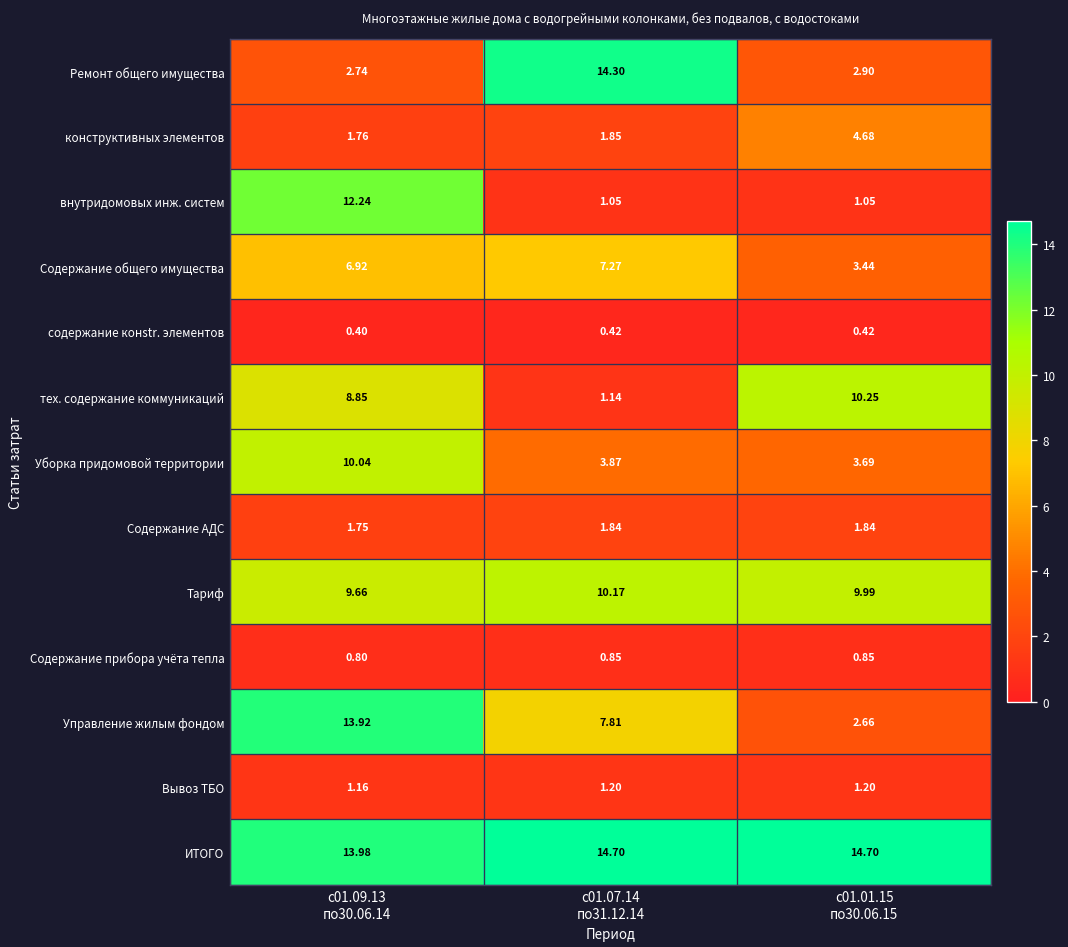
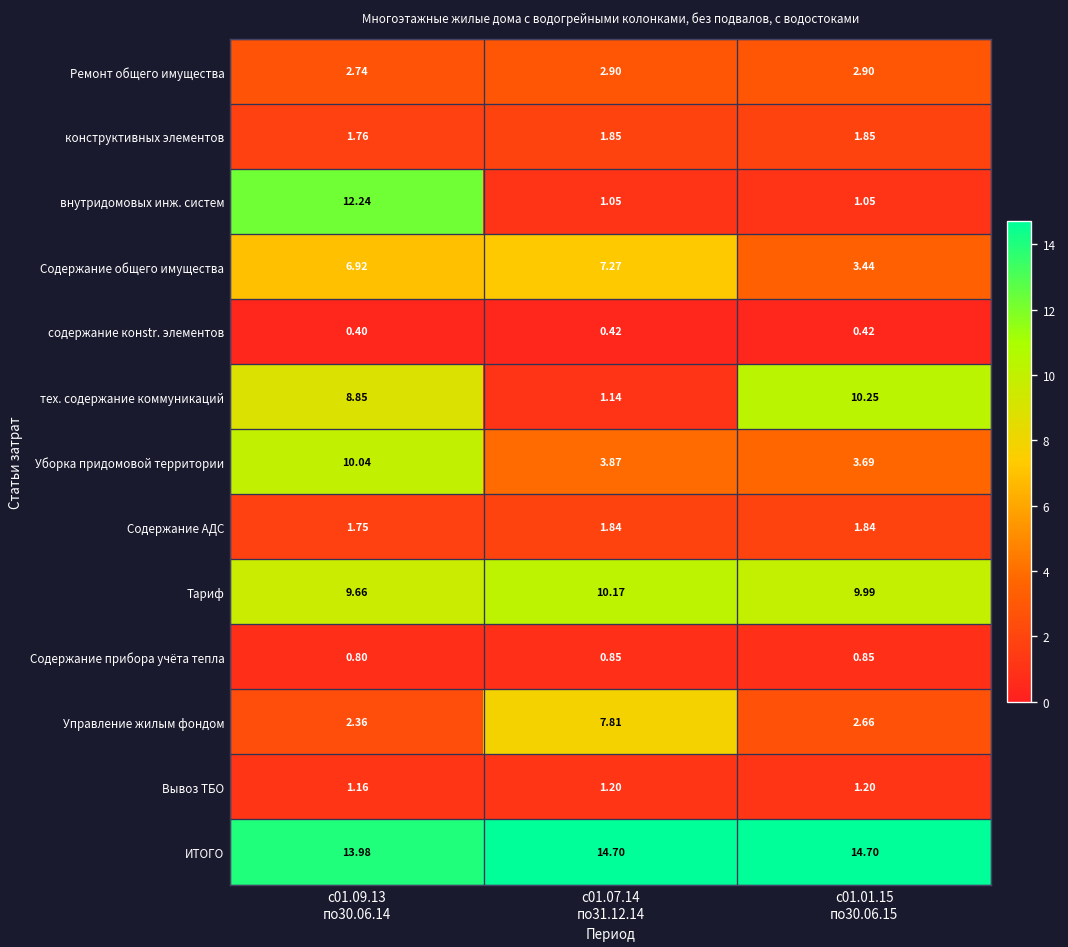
  {
    "Ремонт общего имущества": {
      "с01.09.13 по30.06.14": 2.74,
-     "с01.07.14 по31.12.14": 14.30,
+     "с01.07.14 по31.12.14": 2.90,
      "с01.01.15 по30.06.15": 2.90
    },
    "конструктивных элементов": {
      "с01.09.13 по30.06.14": 1.76,
      "с01.07.14 по31.12.14": 1.85,
-     "с01.01.15 по30.06.15": 4.68
+     "с01.01.15 по30.06.15": 1.85
    },
    "внутридомовых инж. систем": {
      "с01.09.13 по30.06.14": 12.24,
      "с01.07.14 по31.12.14": 1.05,
      "с01.01.15 по30.06.15": 1.05
    },
    "Содержание общего имущества": {
      "с01.09.13 по30.06.14": 6.92,
      "с01.07.14 по31.12.14": 7.27,
      "с01.01.15 по30.06.15": 3.44
    },
    "содержание конstr. элементов": {
      "с01.09.13 по30.06.14": 0.40,
      "с01.07.14 по31.12.14": 0.42,
      "с01.01.15 по30.06.15": 0.42
    },
    "тех. содержание коммуникаций": {
      "с01.09.13 по30.06.14": 8.85,
      "с01.07.14 по31.12.14": 1.14,
      "с01.01.15 по30.06.15": 10.25
    },
    "Уборка придомовой территории": {
      "с01.09.13 по30.06.14": 10.04,
      "с01.07.14 по31.12.14": 3.87,
      "с01.01.15 по30.06.15": 3.69
    },
    "Содержание АДС": {
      "с01.09.13 по30.06.14": 1.75,
      "с01.07.14 по31.12.14": 1.84,
      "с01.01.15 по30.06.15": 1.84
    },
    "Тариф": {
      "с01.09.13 по30.06.14": 9.66,
      "с01.07.14 по31.12.14": 10.17,
      "с01.01.15 по30.06.15": 9.99
    },
    "Содержание прибора учёта тепла": {
      "с01.09.13 по30.06.14": 0.80,
      "с01.07.14 по31.12.14": 0.85,
      "с01.01.15 по30.06.15": 0.85
    },
    "Управление жилым фондом": {
-     "с01.09.13 по30.06.14": 13.92,
+     "с01.09.13 по30.06.14": 2.36,
      "с01.07.14 по31.12.14": 7.81,
      "с01.01.15 по30.06.15": 2.66
    },
    "Вывоз ТБО": {
      "с01.09.13 по30.06.14": 1.16,
      "с01.07.14 по31.12.14": 1.20,
      "с01.01.15 по30.06.15": 1.20
    },
    "ИТОГО": {
      "с01.09.13 по30.06.14": 13.98,
      "с01.07.14 по31.12.14": 14.70,
      "с01.01.15 по30.06.15": 14.70
    }
  }
